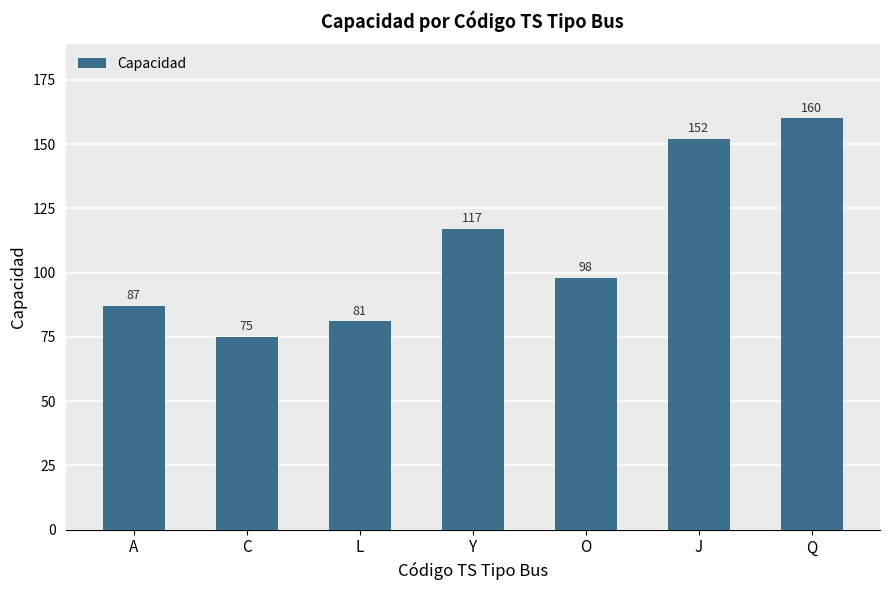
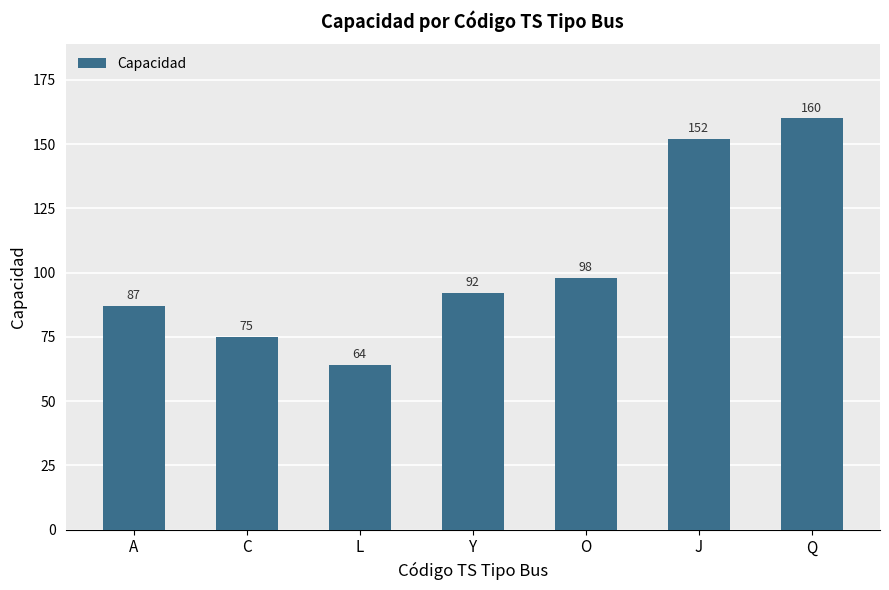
  {
    "A": 87,
    "C": 75,
-   "L": 81,
-   "Y": 117,
+   "L": 64,
+   "Y": 92,
    "O": 98,
    "J": 152,
    "Q": 160
  }
